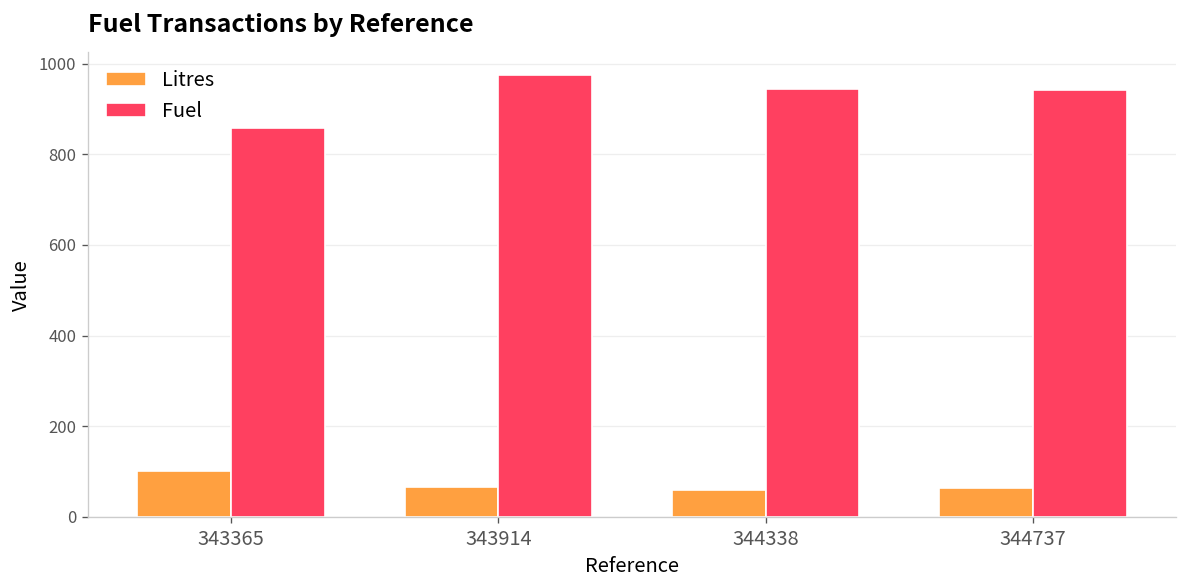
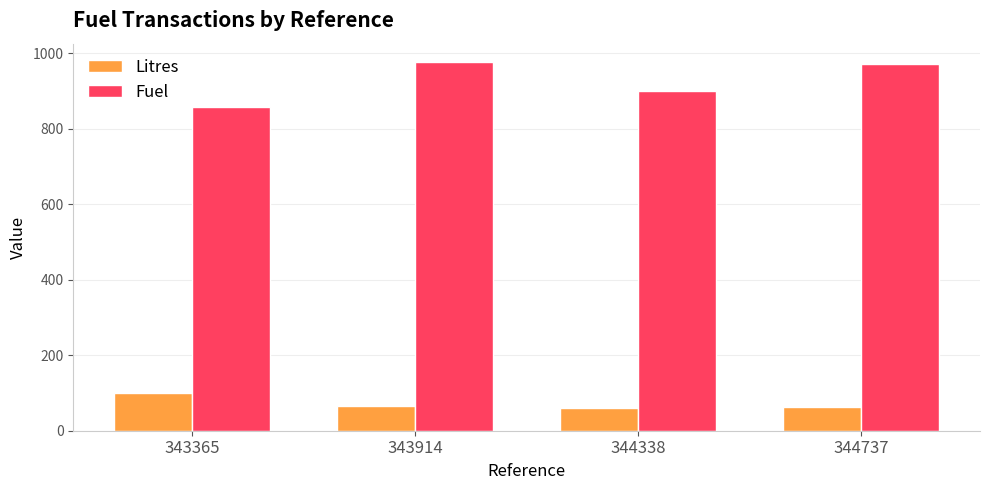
  {
    "Litres": {
      "343365": 100,
      "343914": 70,
      "344338": 60,
      "344737": 60
    },
    "Fuel": {
      "343365": 860,
      "343914": 980,
-     "344338": 940,
-     "344737": 940
+     "344338": 900,
+     "344737": 970
    }
  }
